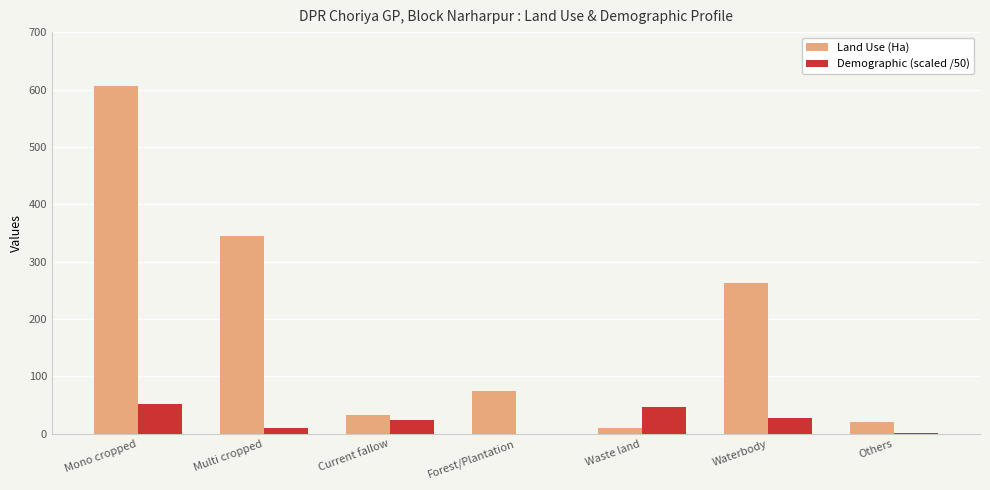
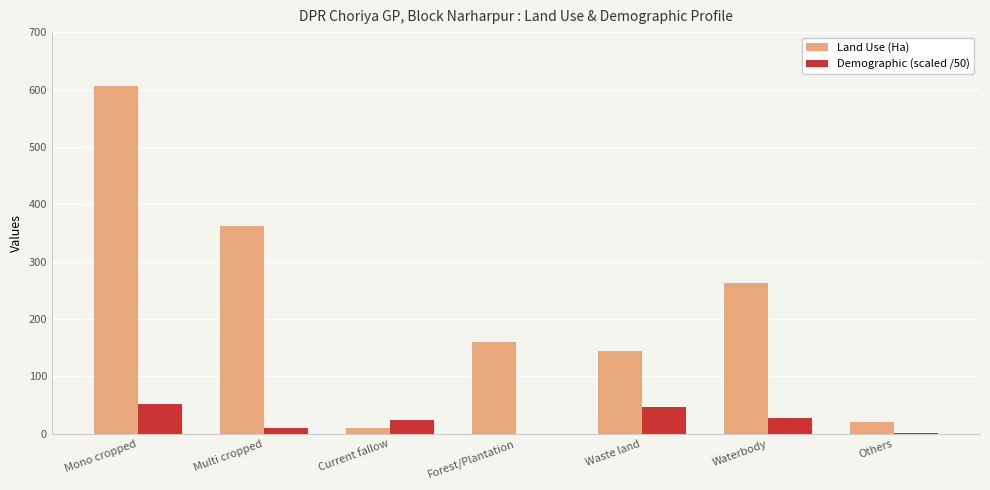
  {
    "Land Use (Ha)": {
      "Mono cropped": 610,
-     "Multi cropped": 350,
-     "Current fallow": 30,
-     "Forest/Plantation": 70,
-     "Waste land": 10,
+     "Multi cropped": 360,
+     "Current fallow": 10,
+     "Forest/Plantation": 160,
+     "Waste land": 140,
      "Waterbody": 260,
      "Others": 20
    },
    "Demographic (scaled /50)": {
      "Mono cropped": 50,
      "Multi cropped": 10,
      "Current fallow": 20,
      "Waste land": 50,
      "Waterbody": 30
    }
  }
